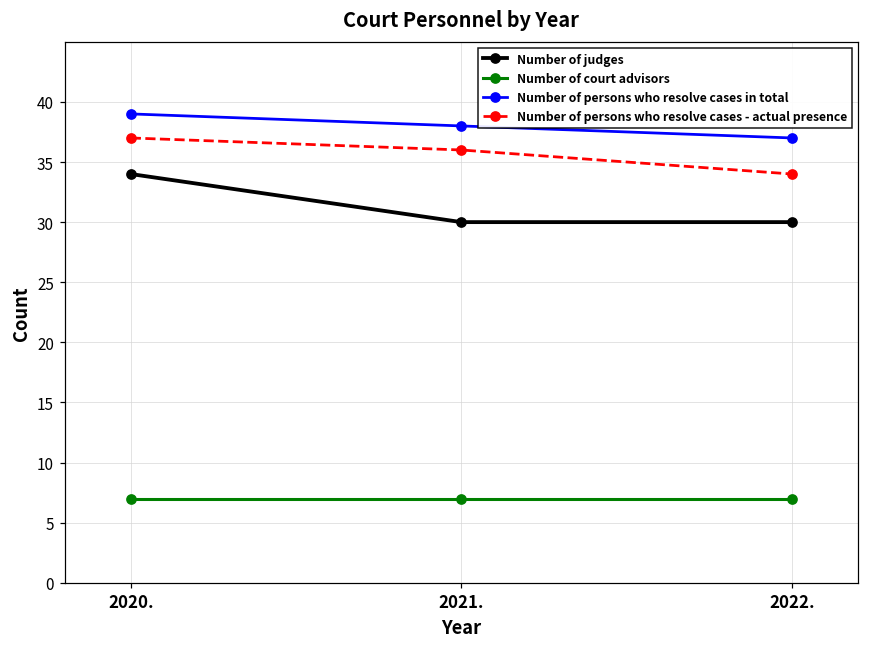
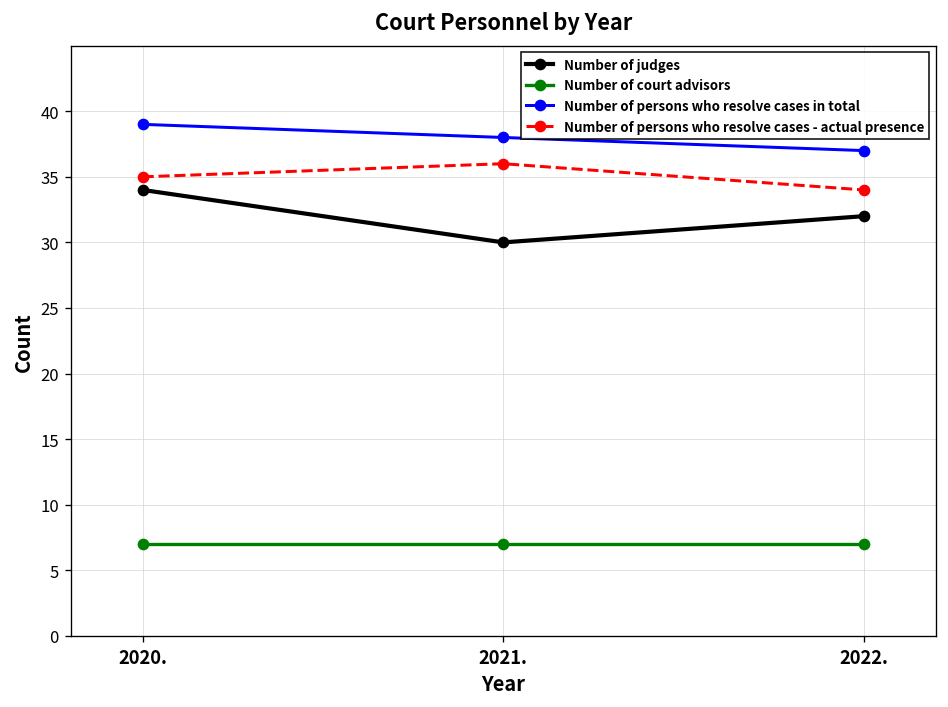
  {
    "Number of judges": {
      "2020.": 34,
      "2021.": 30,
-     "2022.": 30
+     "2022.": 32
    },
    "Number of court advisors": {
      "2020.": 7,
      "2021.": 7,
      "2022.": 7
    },
    "Number of persons who resolve cases in total": {
      "2020.": 39,
      "2021.": 38,
      "2022.": 37
    },
    "Number of persons who resolve cases - actual presence": {
-     "2020.": 37,
+     "2020.": 35,
      "2021.": 36,
      "2022.": 34
    }
  }
